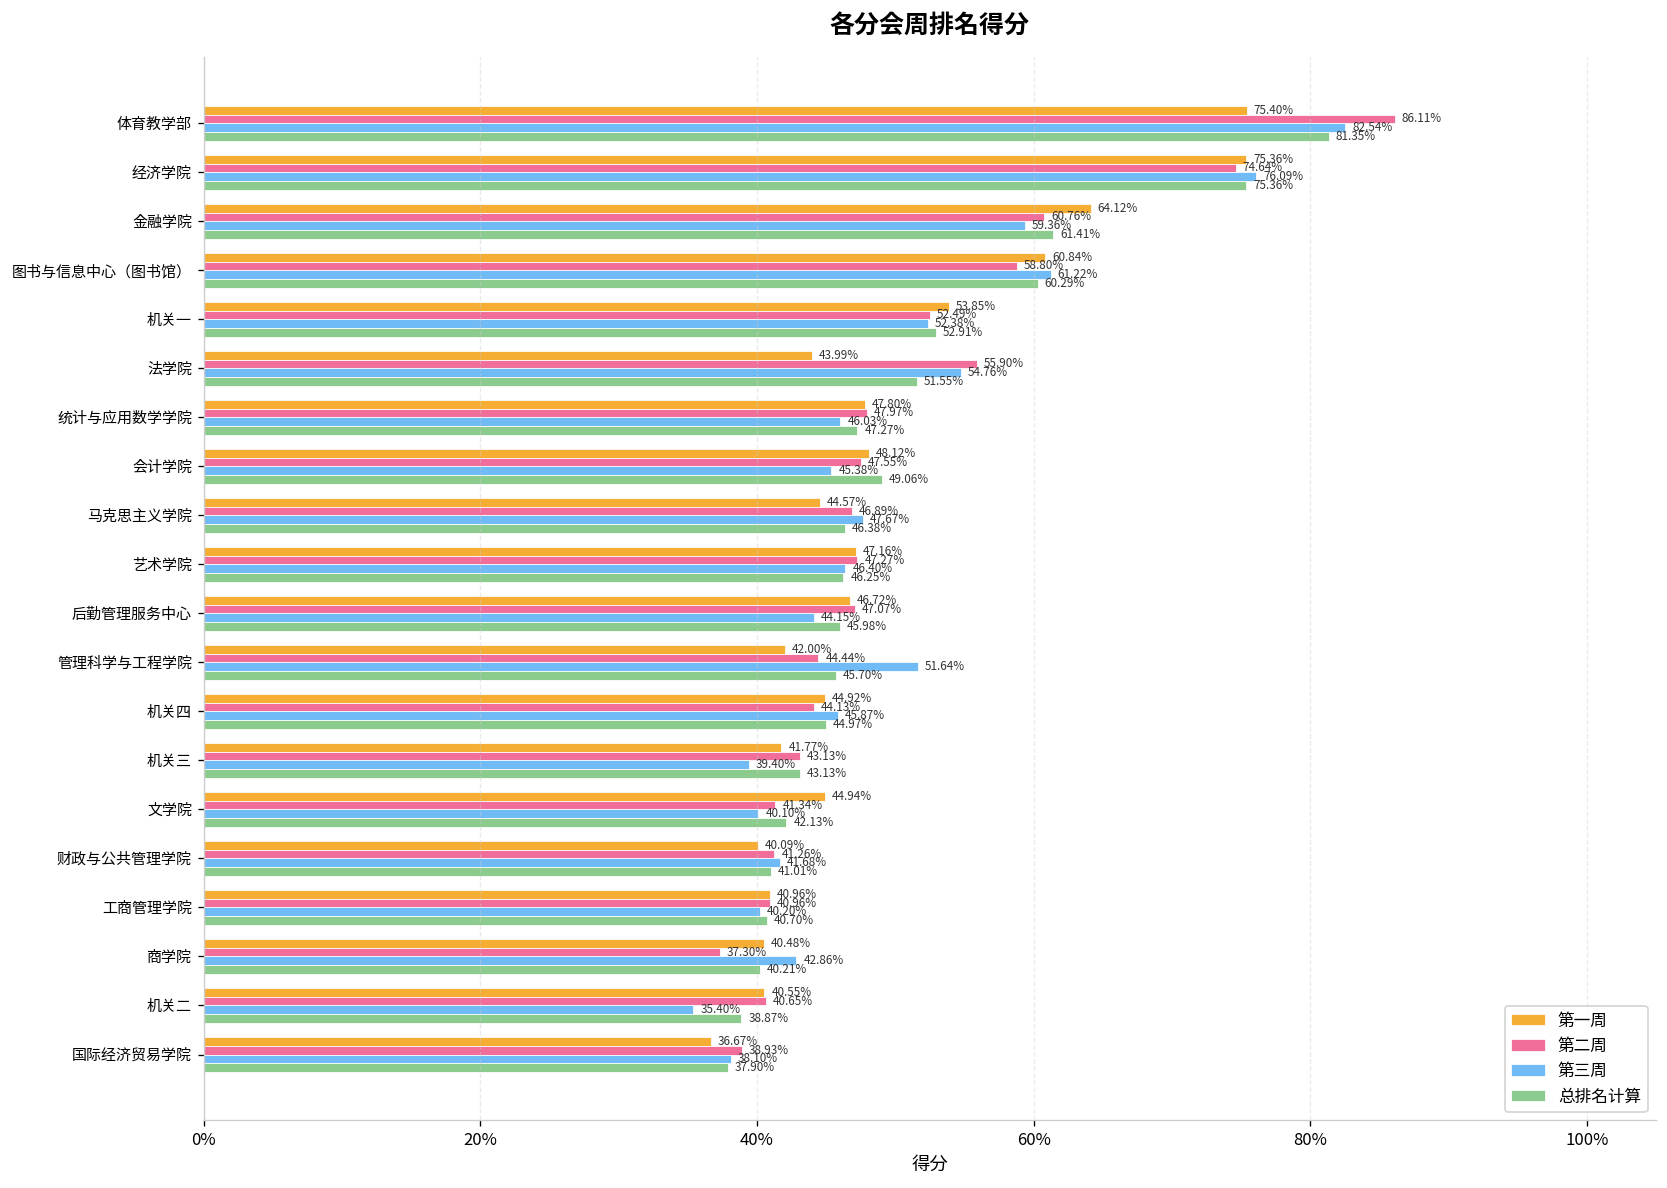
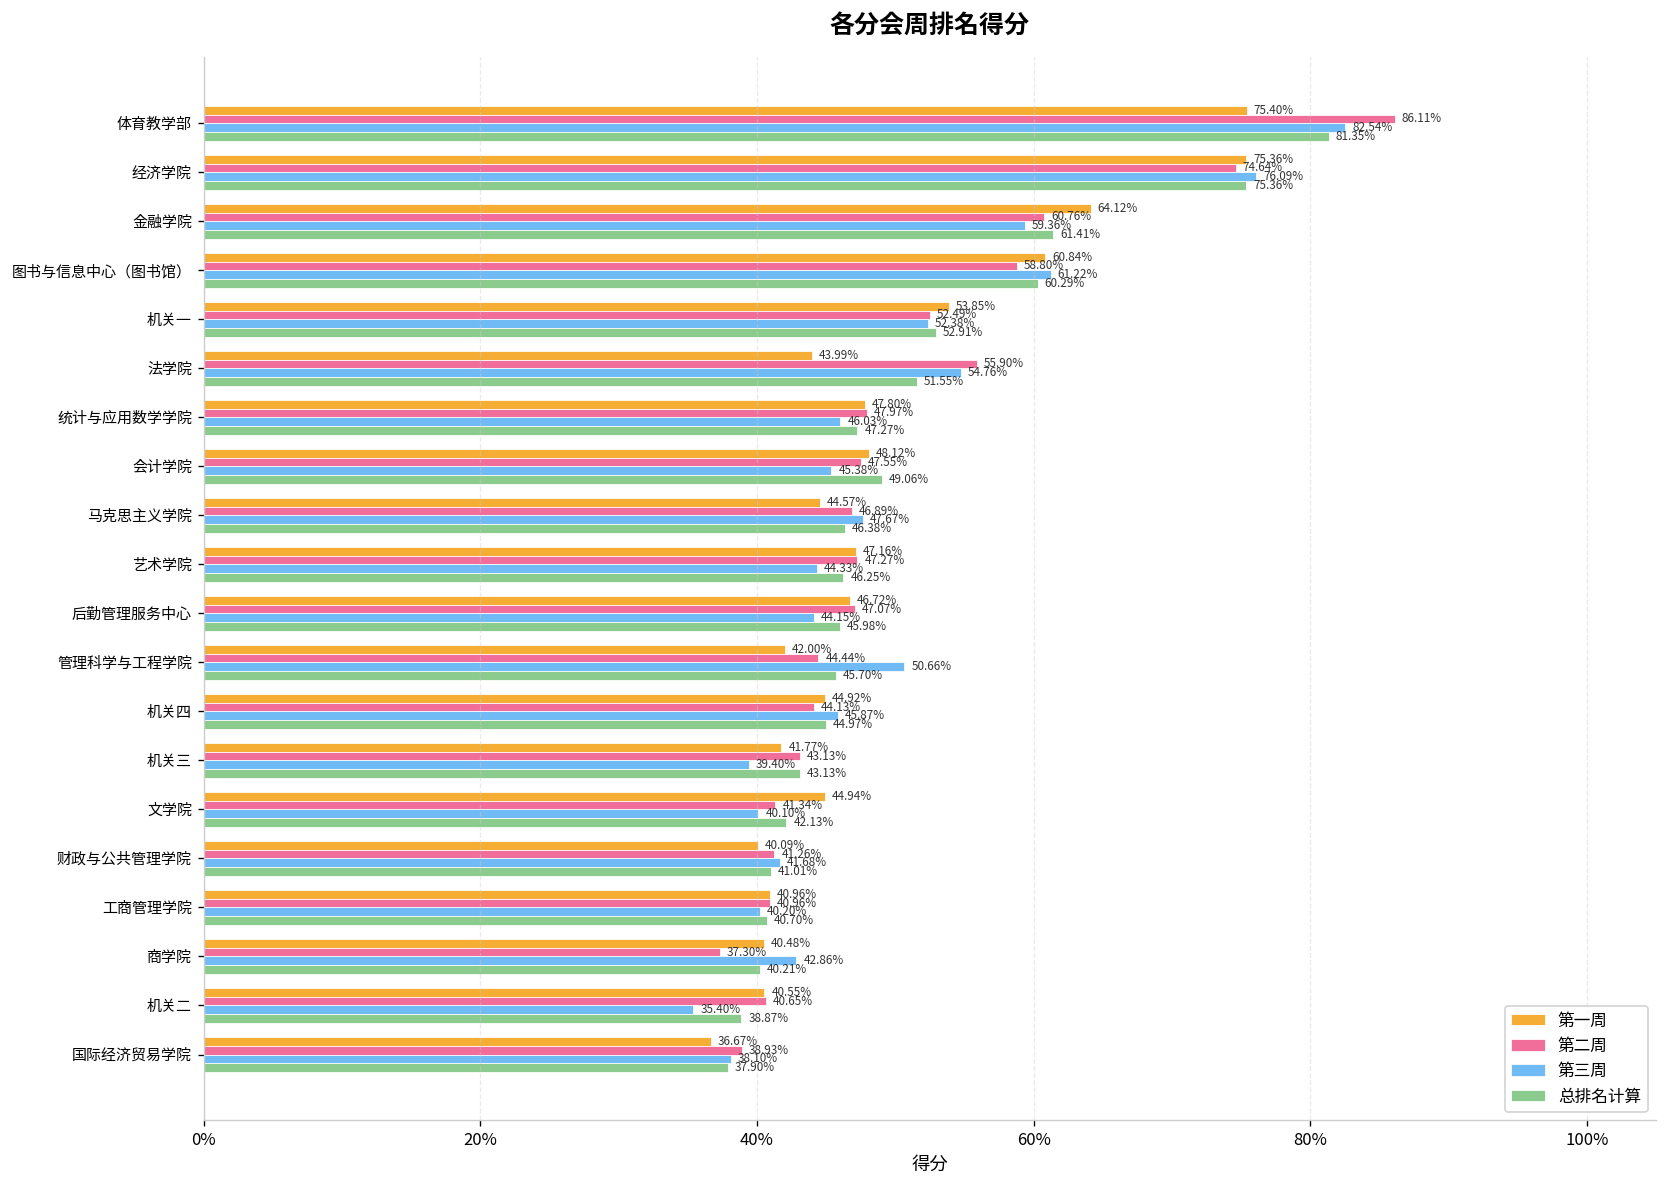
  {
    "第一周": {
      "体育教学部": "75.40%",
      "金融学院": "64.12%",
      "图书与信息中心（图书馆）": "60.84%",
      "机关一": "53.85%",
      "法学院": "43.99%",
      "马克思主义学院": "44.57%",
      "管理科学与工程学院": "42.00%",
      "机关三": "41.77%",
      "文学院": "44.94%",
      "商学院": "40.48%",
      "国际经济贸易学院": "36.67%"
    },
    "第二周": {
      "体育教学部": "86.11%",
      "金融学院": "60.76%",
      "图书与信息中心（图书馆）": "58.80%",
      "管理科学与工程学院": "44.44%",
      "机关三": "43.13%",
      "商学院": "37.30%"
    },
    "第三周": {
      "金融学院": "59.36%",
      "会计学院": "45.38%",
-     "艺术学院": "46.40%",
+     "艺术学院": "44.33%",
      "后勤管理服务中心": "44.15%",
-     "管理科学与工程学院": "51.64%",
+     "管理科学与工程学院": "50.66%",
      "机关三": "39.40%",
      "商学院": "42.86%",
      "机关二": "35.40%"
    },
    "总排名计算": {
      "金融学院": "61.41%",
      "法学院": "51.55%",
      "会计学院": "49.06%",
      "马克思主义学院": "46.38%",
      "后勤管理服务中心": "45.98%",
      "管理科学与工程学院": "45.70%",
      "机关三": "43.13%",
      "文学院": "42.13%",
      "商学院": "40.21%",
      "机关二": "38.87%"
    }
  }
